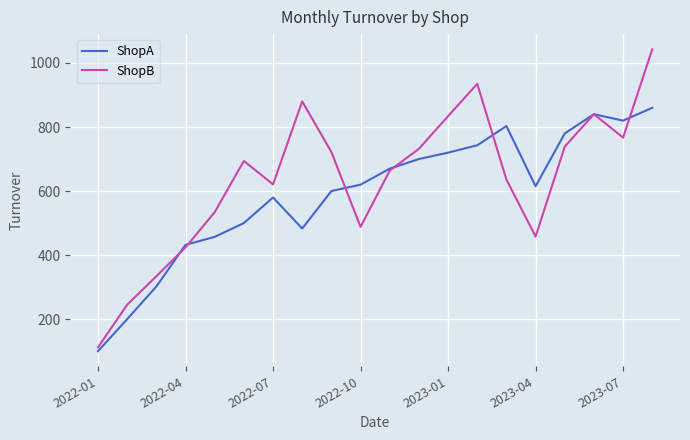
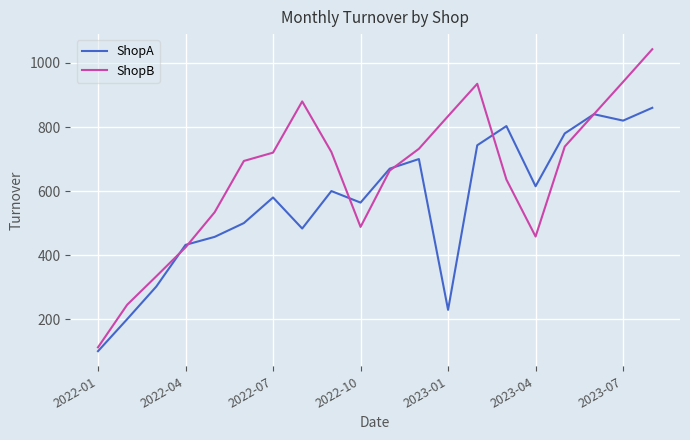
  {
    "ShopA": {
      "2022-01": 100,
      "2022-07": 580,
-     "2022-10": 620,
-     "2023-01": 720,
+     "2022-10": 560,
+     "2023-01": 230,
      "2023-04": 620,
      "2023-07": 820
    },
    "ShopB": {
      "2022-01": 110,
-     "2022-07": 620,
+     "2022-07": 720,
      "2022-10": 490,
      "2023-01": 830,
      "2023-04": 460,
-     "2023-07": 770
+     "2023-07": 940
    }
  }
